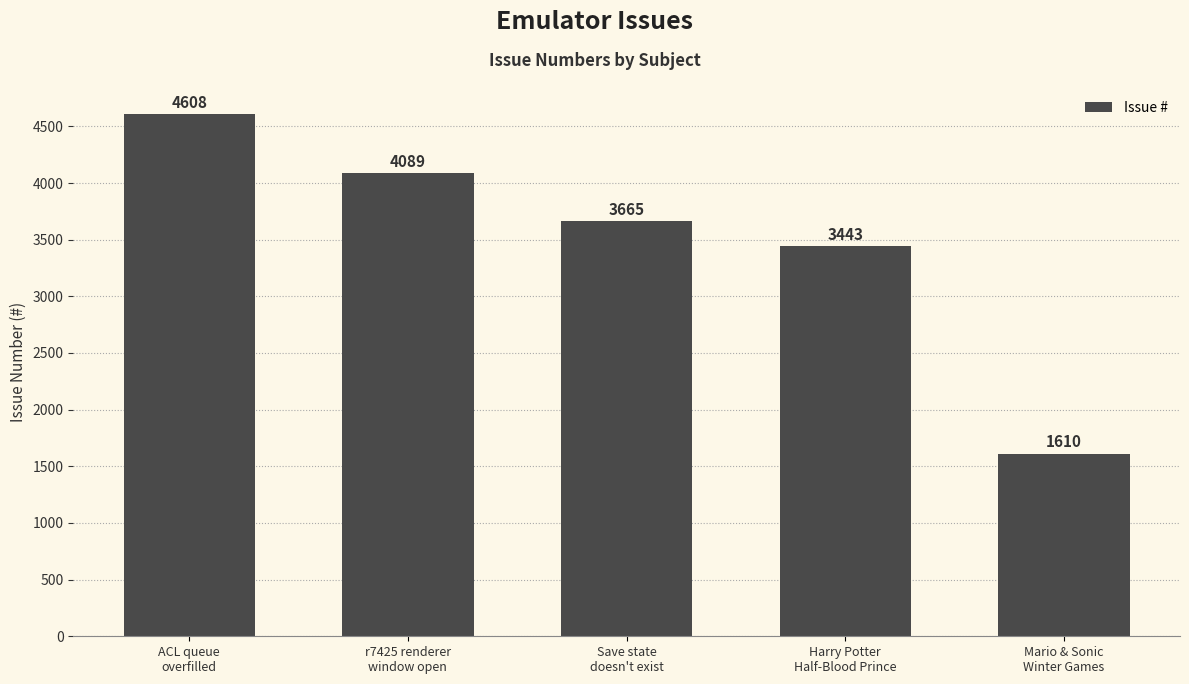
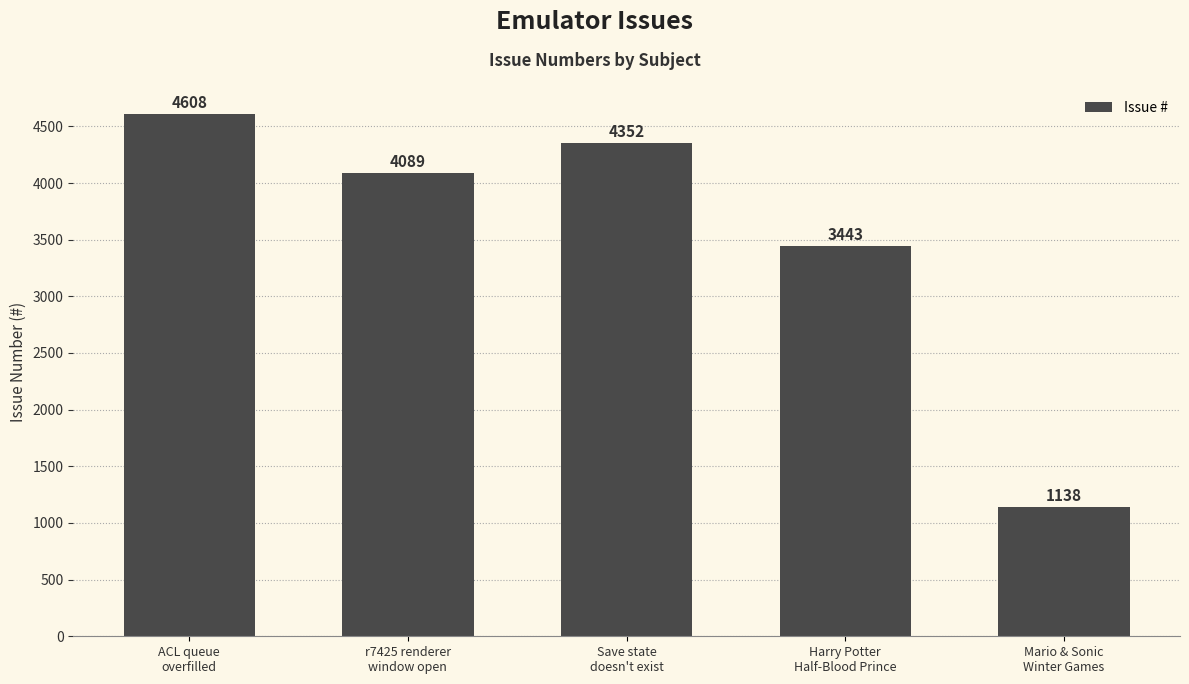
  {
    "ACL queue overfilled": 4608,
    "r7425 renderer window open": 4089,
-   "Save state doesn't exist": 3665,
+   "Save state doesn't exist": 4352,
    "Harry Potter Half-Blood Prince": 3443,
-   "Mario & Sonic Winter Games": 1610
+   "Mario & Sonic Winter Games": 1138
  }
